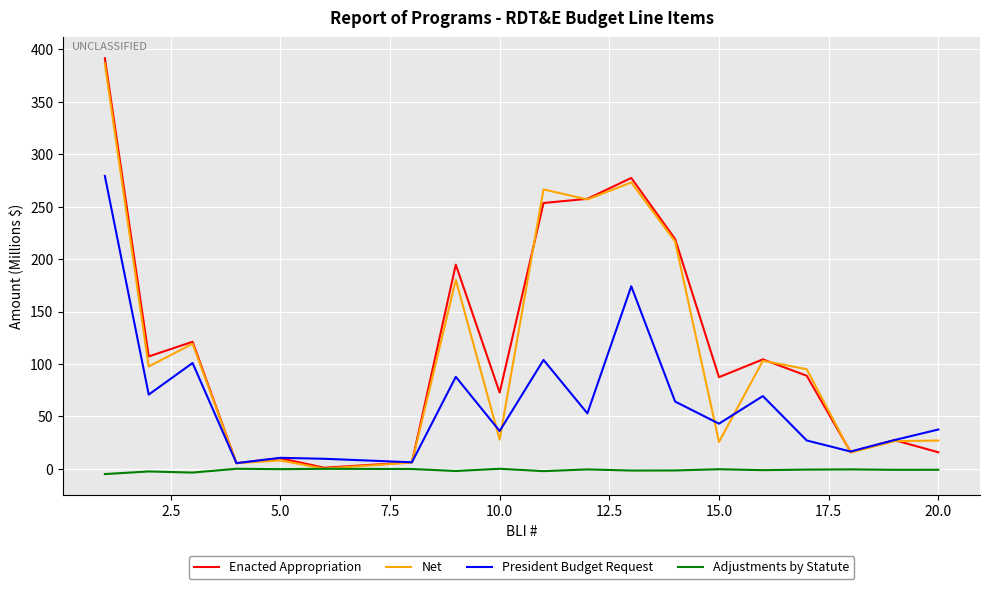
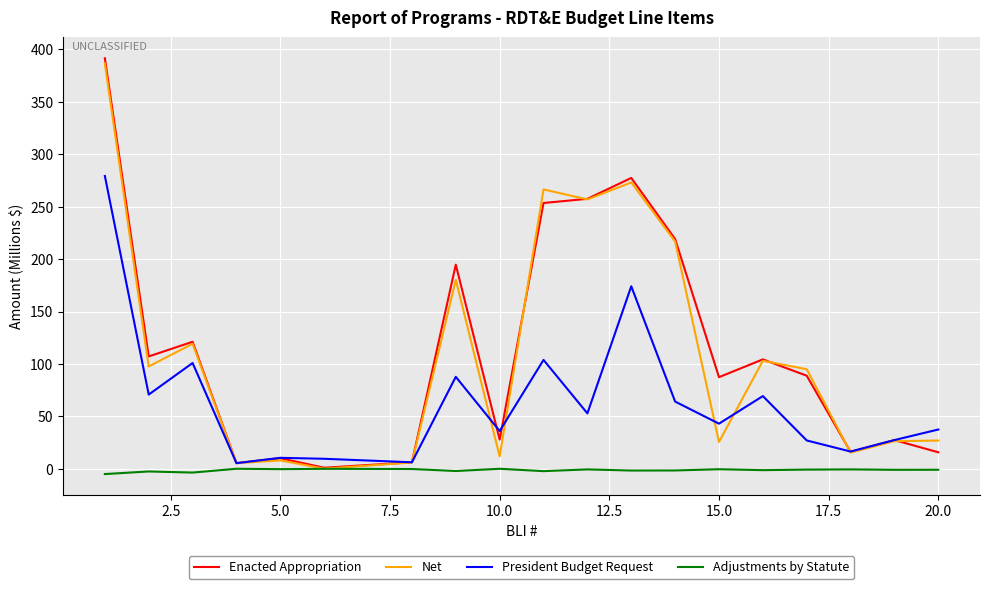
  {
    "Enacted Appropriation": {
-     "10.0": 73,
+     "10.0": 28,
      "15.0": 87,
      "20.0": 16
    },
    "Net": {
-     "10.0": 28,
+     "10.0": 12,
      "15.0": 26,
      "20.0": 27
    },
    "President Budget Request": {
      "10.0": 36,
      "15.0": 43,
      "20.0": 37
    },
    "Adjustments by Statute": {
      "5.0": 0,
      "10.0": 0,
      "15.0": 0,
      "20.0": -1
    }
  }
